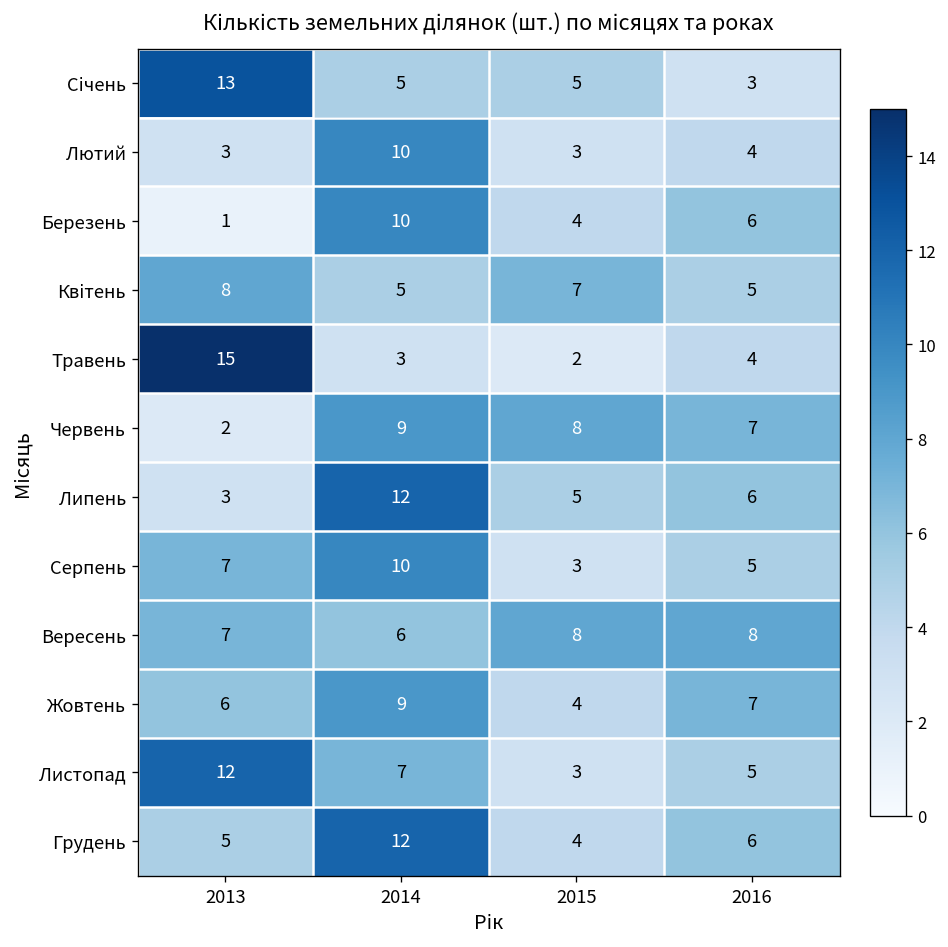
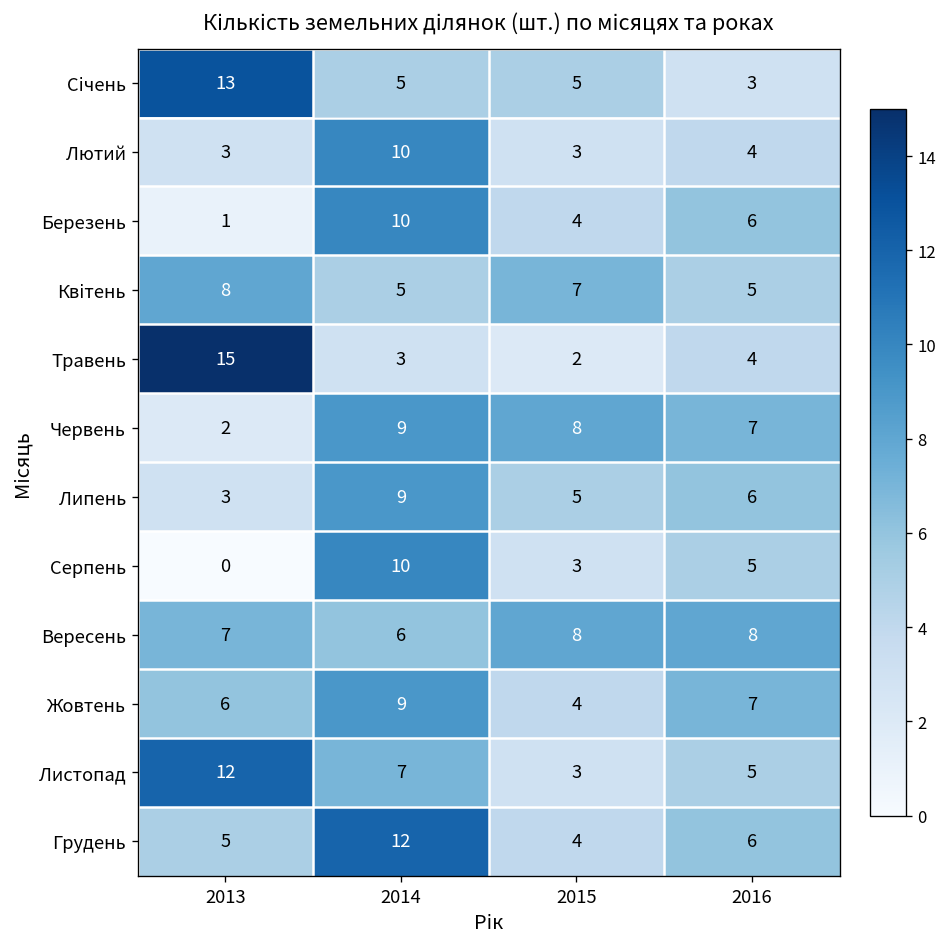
  {
    "Січень": {
      "2013": 13,
      "2014": 5,
      "2015": 5,
      "2016": 3
    },
    "Лютий": {
      "2013": 3,
      "2014": 10,
      "2015": 3,
      "2016": 4
    },
    "Березень": {
      "2013": 1,
      "2014": 10,
      "2015": 4,
      "2016": 6
    },
    "Квітень": {
      "2013": 8,
      "2014": 5,
      "2015": 7,
      "2016": 5
    },
    "Травень": {
      "2013": 15,
      "2014": 3,
      "2015": 2,
      "2016": 4
    },
    "Червень": {
      "2013": 2,
      "2014": 9,
      "2015": 8,
      "2016": 7
    },
    "Липень": {
      "2013": 3,
-     "2014": 12,
+     "2014": 9,
      "2015": 5,
      "2016": 6
    },
    "Серпень": {
-     "2013": 7,
+     "2013": 0,
      "2014": 10,
      "2015": 3,
      "2016": 5
    },
    "Вересень": {
      "2013": 7,
      "2014": 6,
      "2015": 8,
      "2016": 8
    },
    "Жовтень": {
      "2013": 6,
      "2014": 9,
      "2015": 4,
      "2016": 7
    },
    "Листопад": {
      "2013": 12,
      "2014": 7,
      "2015": 3,
      "2016": 5
    },
    "Грудень": {
      "2013": 5,
      "2014": 12,
      "2015": 4,
      "2016": 6
    }
  }
